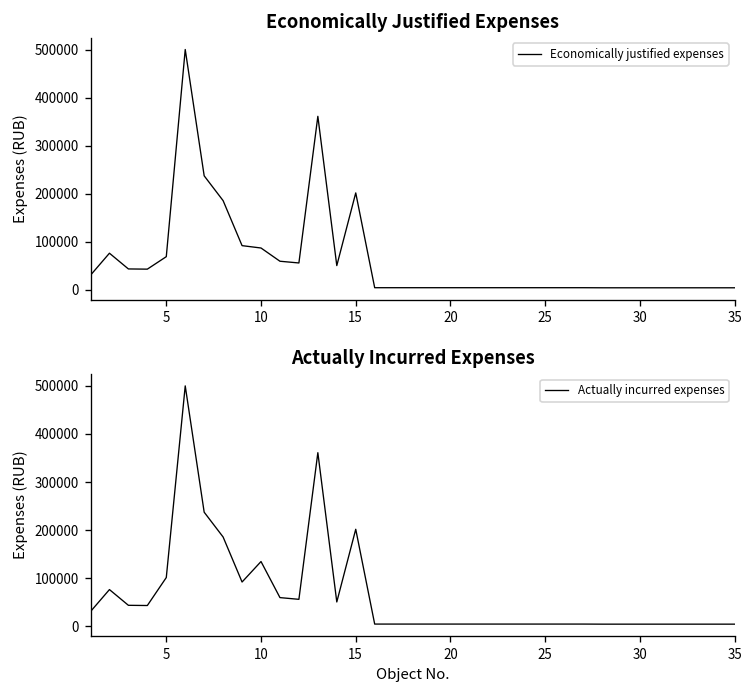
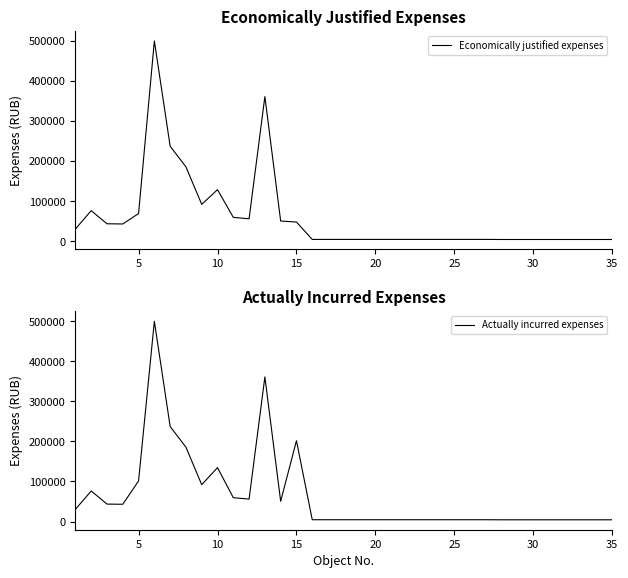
  {
    "Economically Justified Expenses": {
      "5": 70000,
-     "10": 90000,
-     "15": 200000,
+     "10": 130000,
+     "15": 50000,
      "20": 0,
      "25": 0,
      "30": 0,
      "35": 0
    },
    "Actually Incurred Expenses": {
      "5": 100000,
      "10": 130000,
      "15": 200000,
      "20": 0,
      "25": 0,
      "30": 0,
      "35": 0
    }
  }
